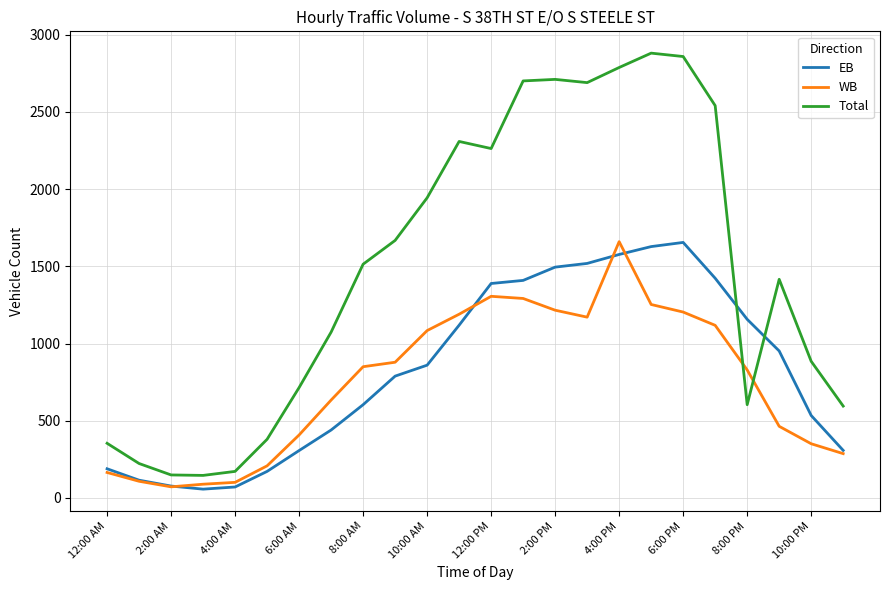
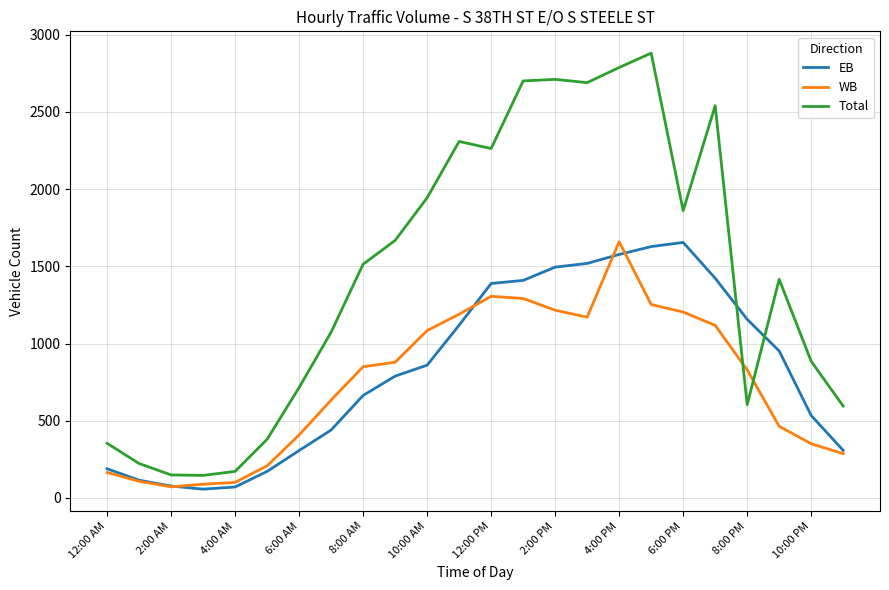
  {
    "EB": {
      "12:00 AM": 190,
      "4:00 AM": 70,
      "6:00 AM": 310,
-     "8:00 AM": 600,
+     "8:00 AM": 660,
      "10:00 AM": 860,
      "12:00 PM": 1390,
      "2:00 PM": 1500,
      "4:00 PM": 1580,
      "6:00 PM": 1660,
      "8:00 PM": 1160,
      "10:00 PM": 530
    },
    "WB": {
      "12:00 AM": 170,
      "4:00 AM": 100,
      "6:00 AM": 410,
      "8:00 AM": 850,
      "10:00 AM": 1080,
      "12:00 PM": 1310,
      "2:00 PM": 1220,
      "4:00 PM": 1660,
      "6:00 PM": 1200,
      "8:00 PM": 830,
      "10:00 PM": 350
    },
    "Total": {
      "12:00 AM": 350,
      "2:00 AM": 150,
      "4:00 AM": 170,
      "6:00 AM": 720,
      "8:00 AM": 1510,
      "10:00 AM": 1940,
      "12:00 PM": 2260,
      "2:00 PM": 2710,
      "4:00 PM": 2790,
-     "6:00 PM": 2860,
+     "6:00 PM": 1860,
      "8:00 PM": 600,
      "10:00 PM": 890
    }
  }
